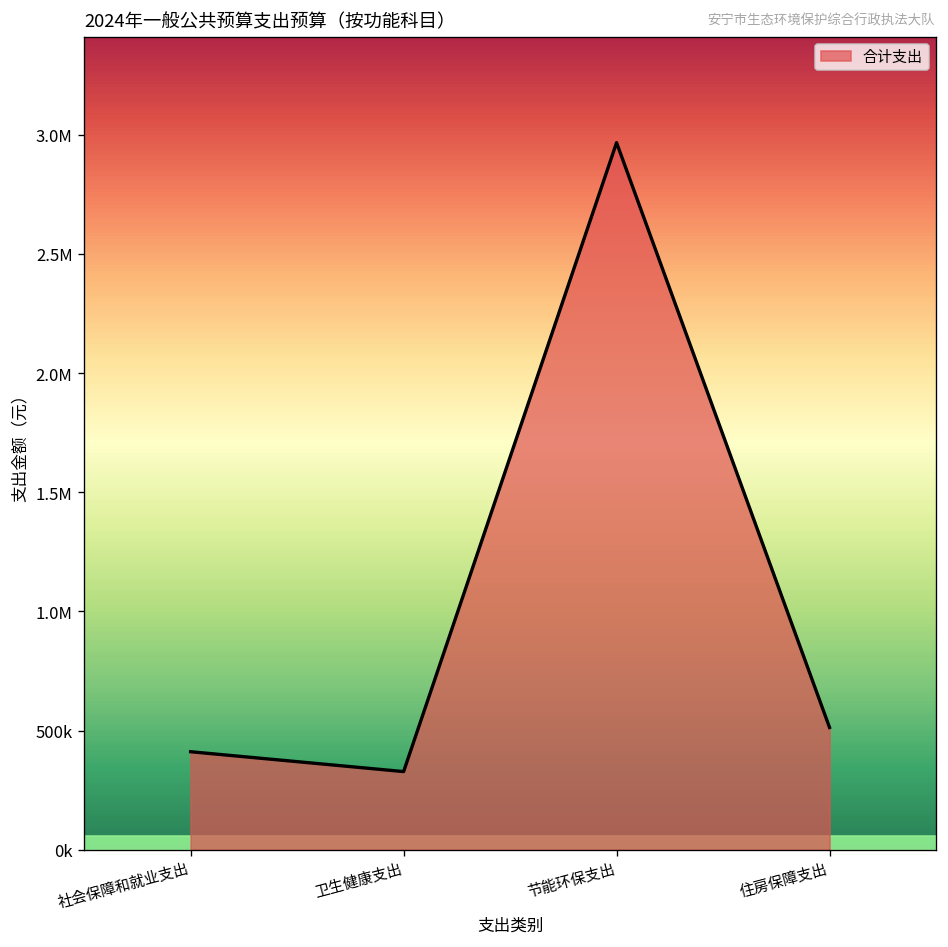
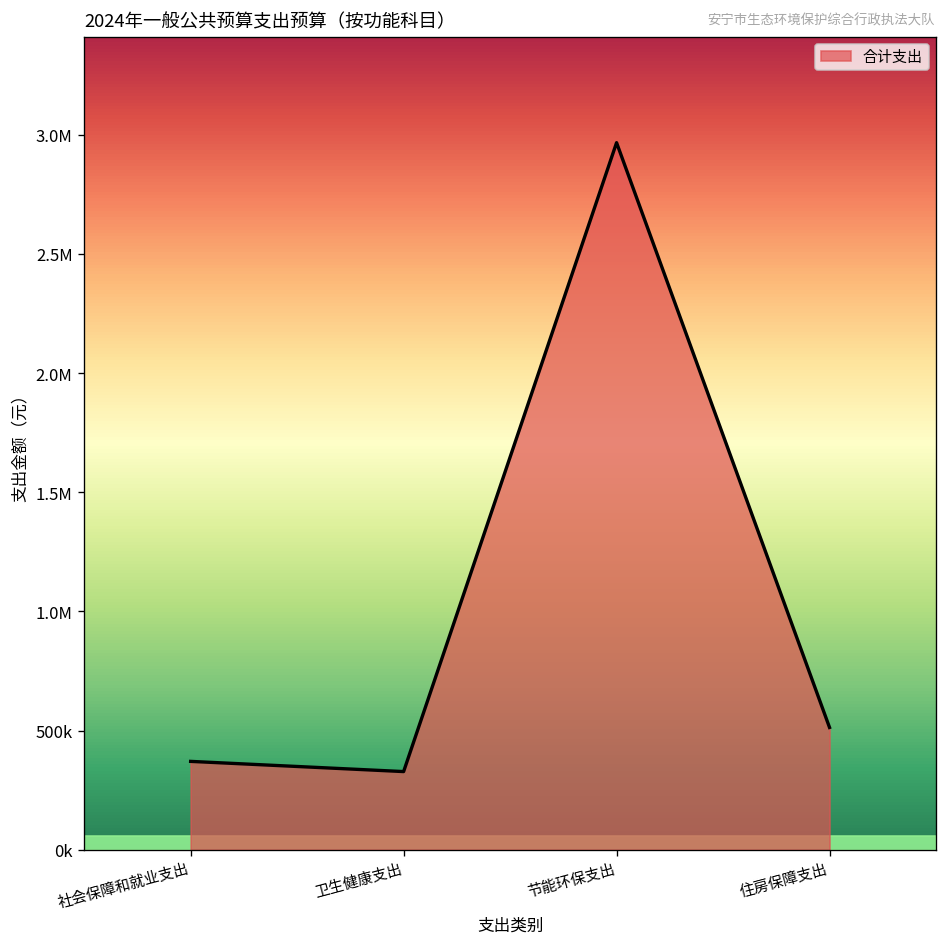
  {
-   "社会保障和就业支出": 410000,
+   "社会保障和就业支出": 370000,
    "卫生健康支出": 330000,
    "节能环保支出": 2970000,
    "住房保障支出": 510000
  }
